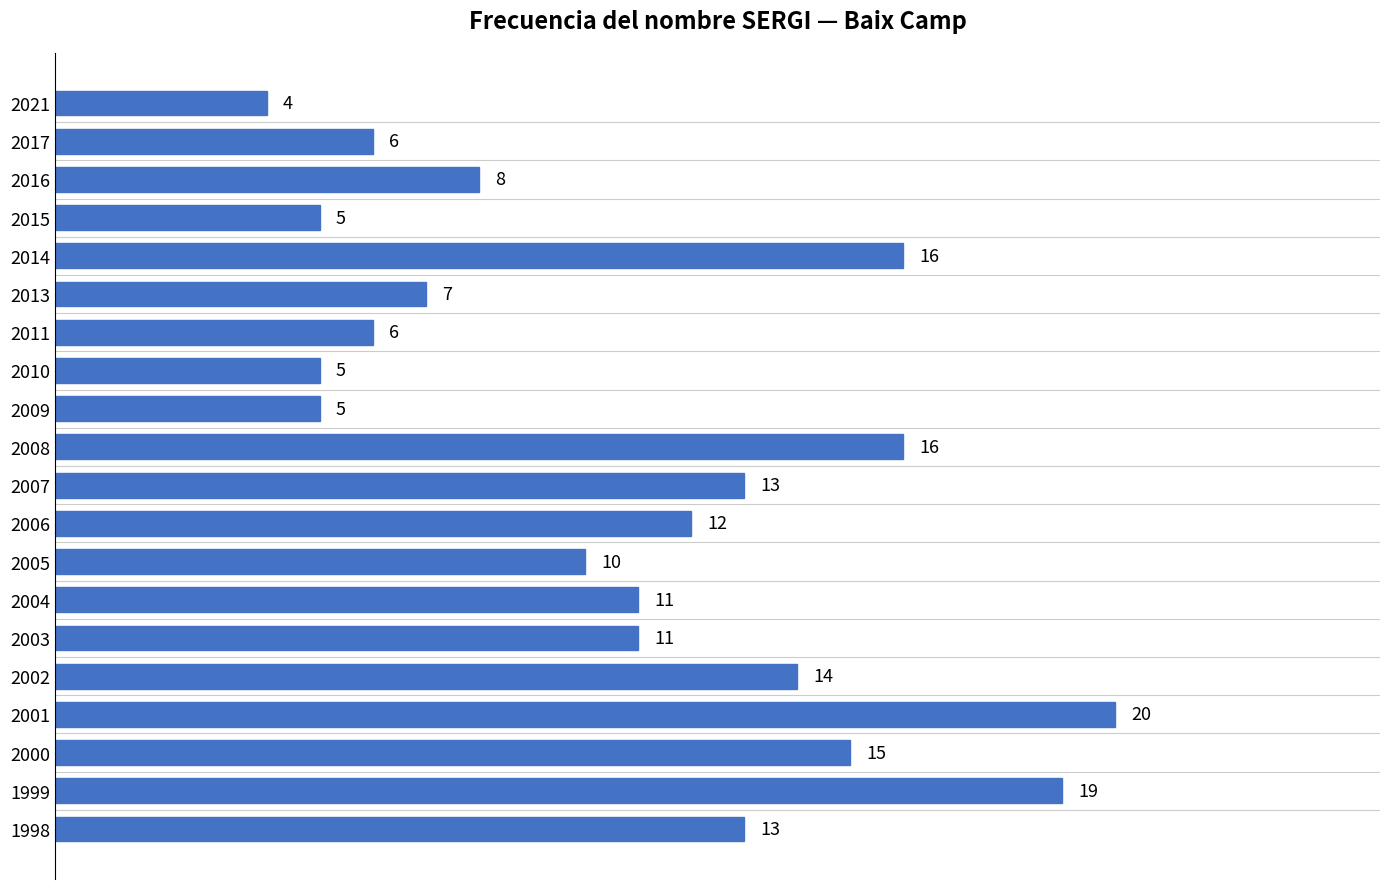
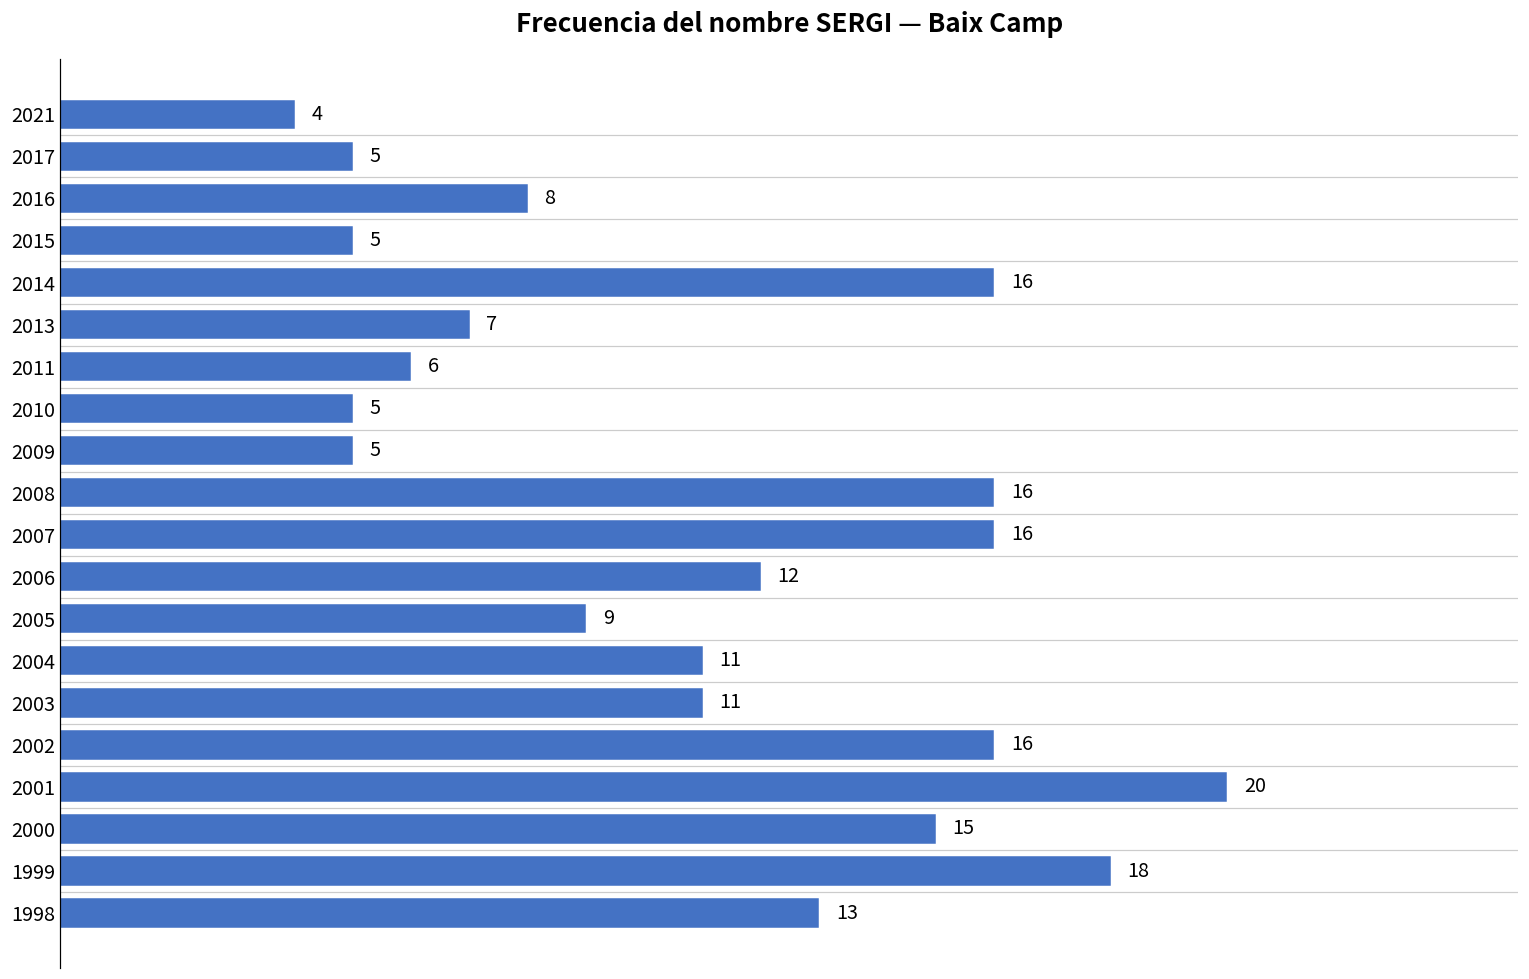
  {
    "2021": 4,
-   "2017": 6,
+   "2017": 5,
    "2016": 8,
    "2015": 5,
    "2014": 16,
    "2013": 7,
    "2011": 6,
    "2010": 5,
    "2009": 5,
    "2008": 16,
-   "2007": 13,
+   "2007": 16,
    "2006": 12,
-   "2005": 10,
+   "2005": 9,
    "2004": 11,
    "2003": 11,
-   "2002": 14,
+   "2002": 16,
    "2001": 20,
    "2000": 15,
-   "1999": 19,
+   "1999": 18,
    "1998": 13
  }
